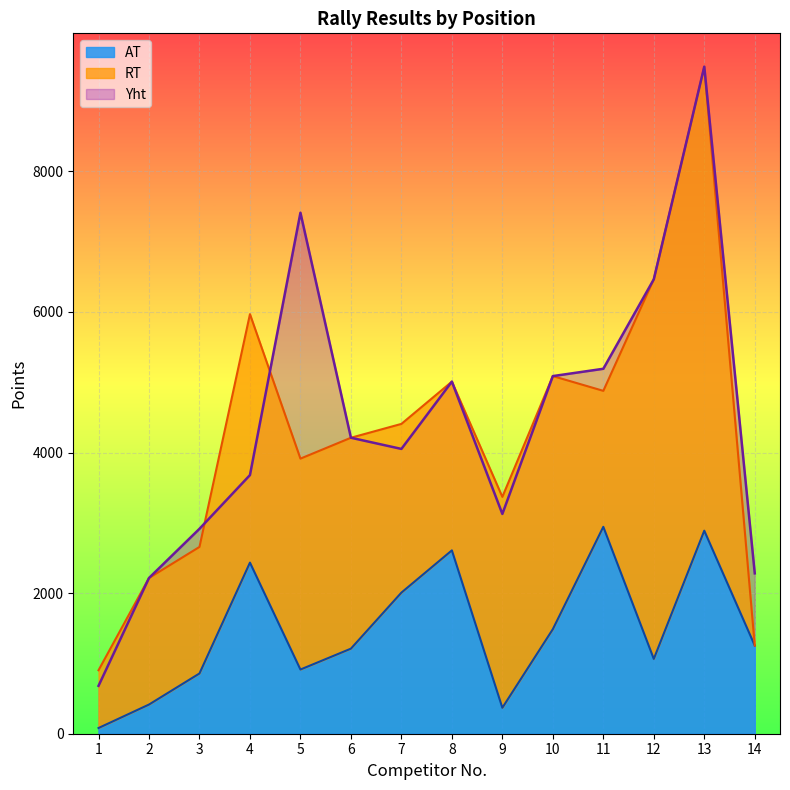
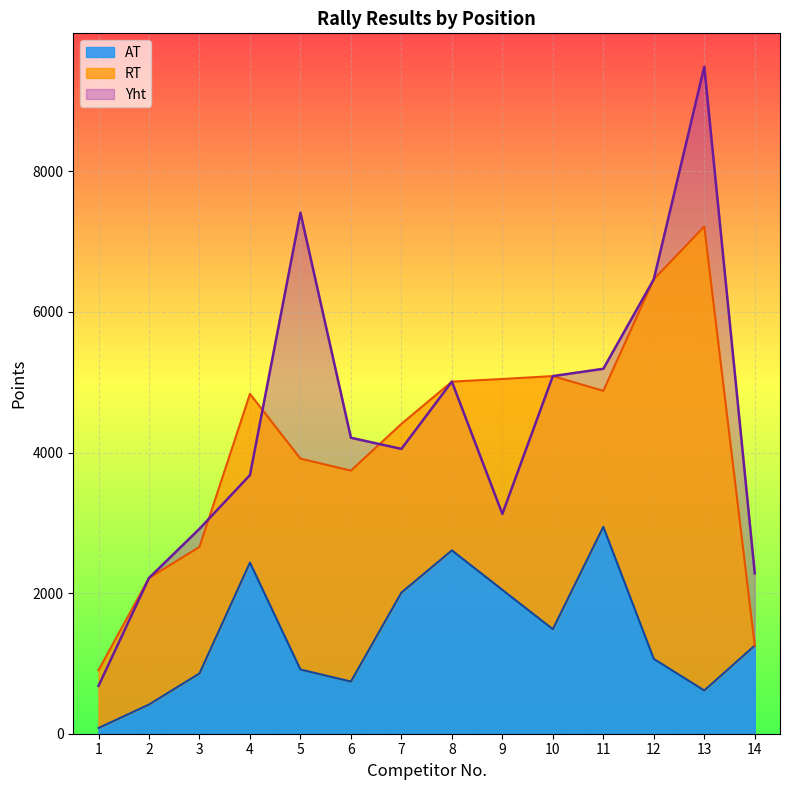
  {
    "AT": {
      "1": 100,
      "2": 400,
      "3": 900,
      "4": 2400,
      "5": 900,
-     "6": 1200,
+     "6": 700,
      "7": 2000,
      "8": 2600,
-     "9": 400,
+     "9": 2000,
      "10": 1500,
      "11": 2900,
      "12": 1100,
-     "13": 2900
+     "13": 600
    },
    "RT": {
      "1": 800,
      "3": 1800,
-     "4": 3500,
+     "4": 2400,
      "5": 3000,
      "7": 2400,
      "9": 3000,
      "11": 1900
    },
    "Yht": {
      "1": 700,
      "3": 2900,
      "4": 3700,
      "5": 7400,
      "7": 4100,
      "9": 3100,
      "11": 5200,
      "14": 2300
    }
  }
